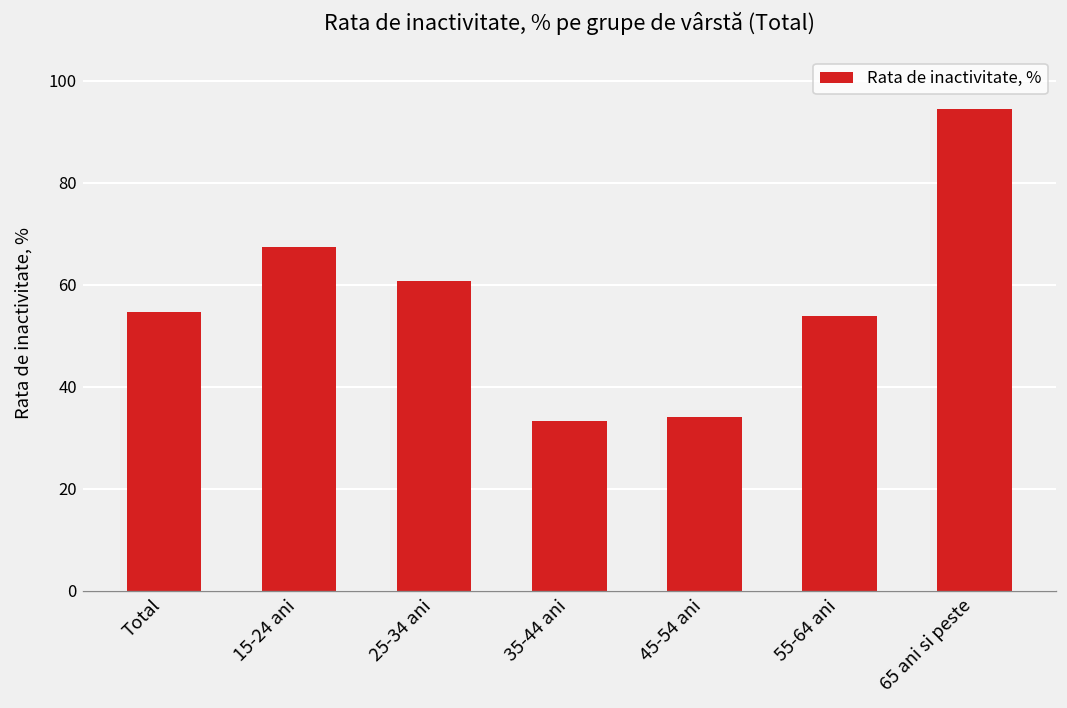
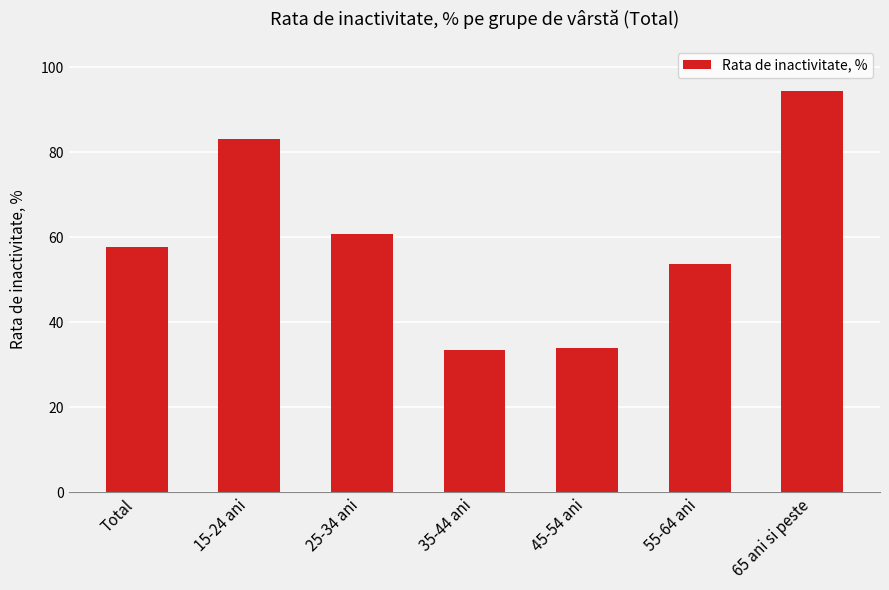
  {
-   "Total": 55,
-   "15-24 ani": 67,
+   "Total": 58,
+   "15-24 ani": 83,
    "25-34 ani": 61,
    "35-44 ani": 33,
    "45-54 ani": 34,
    "55-64 ani": 54,
    "65 ani si peste": 94
  }
